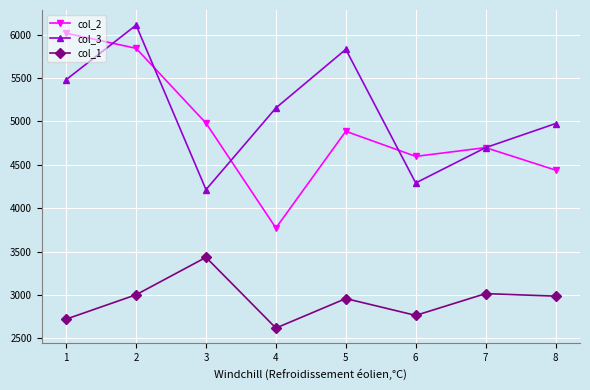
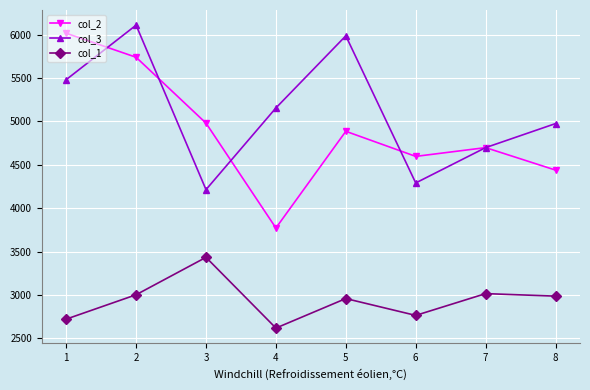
  {
    "col_2": {
-     "2": 5800,
+     "2": 5700,
      "3": 5000,
      "4": 3800,
      "5": 4900,
      "6": 4600,
      "8": 4400
    },
    "col_3": {
      "1": 5500,
      "2": 6100,
      "3": 4200,
      "4": 5200,
-     "5": 5800,
+     "5": 6000,
      "6": 4300,
      "8": 5000
    },
    "col_1": {
      "1": 2700,
      "2": 3000,
      "3": 3400,
      "4": 2600,
      "5": 3000,
      "6": 2800,
      "7": 3000,
      "8": 3000
    }
  }
